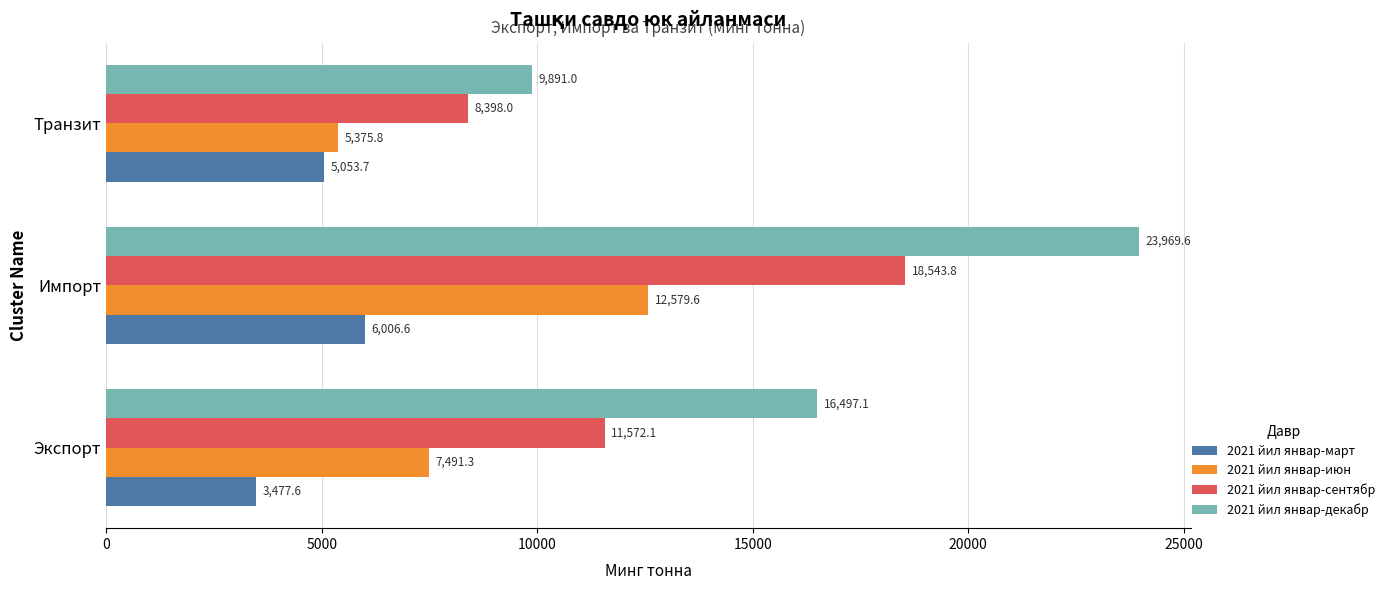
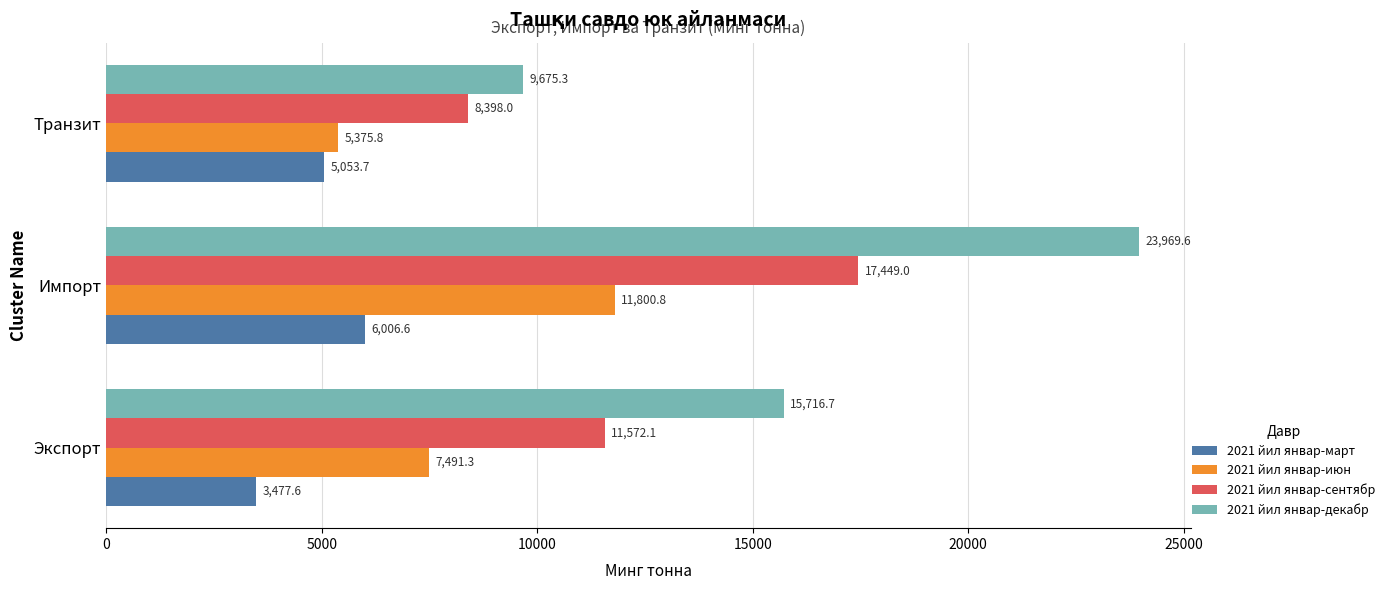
  {
    "2021 йил январ-март": {
      "Транзит": "5,053.7",
      "Импорт": "6,006.6",
      "Экспорт": "3,477.6"
    },
    "2021 йил январ-июн": {
      "Транзит": "5,375.8",
-     "Импорт": "12,579.6",
+     "Импорт": "11,800.8",
      "Экспорт": "7,491.3"
    },
    "2021 йил январ-сентябр": {
      "Транзит": "8,398.0",
-     "Импорт": "18,543.8",
+     "Импорт": "17,449.0",
      "Экспорт": "11,572.1"
    },
    "2021 йил январ-декабр": {
-     "Транзит": "9,891.0",
+     "Транзит": "9,675.3",
      "Импорт": "23,969.6",
-     "Экспорт": "16,497.1"
+     "Экспорт": "15,716.7"
    }
  }
